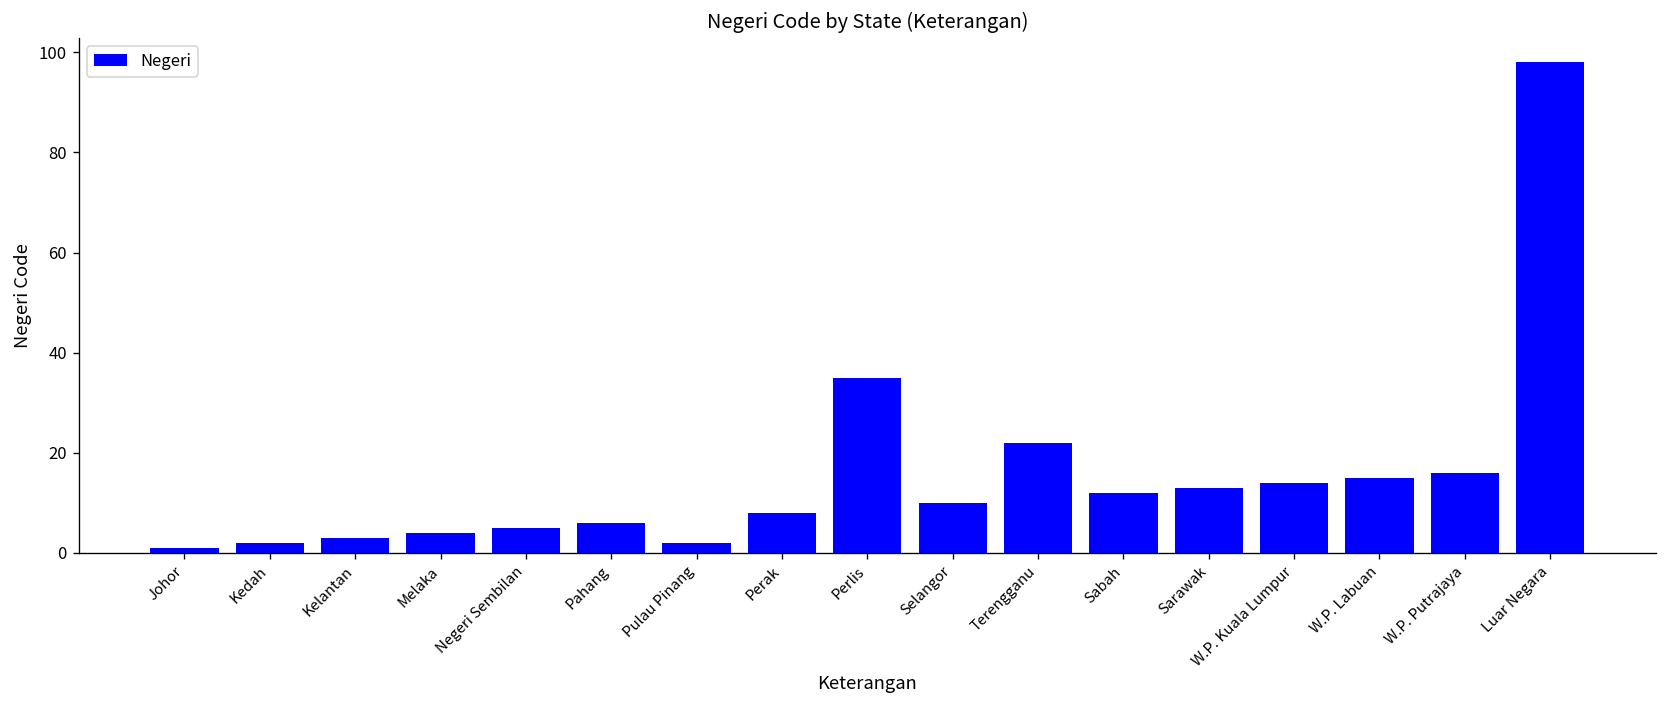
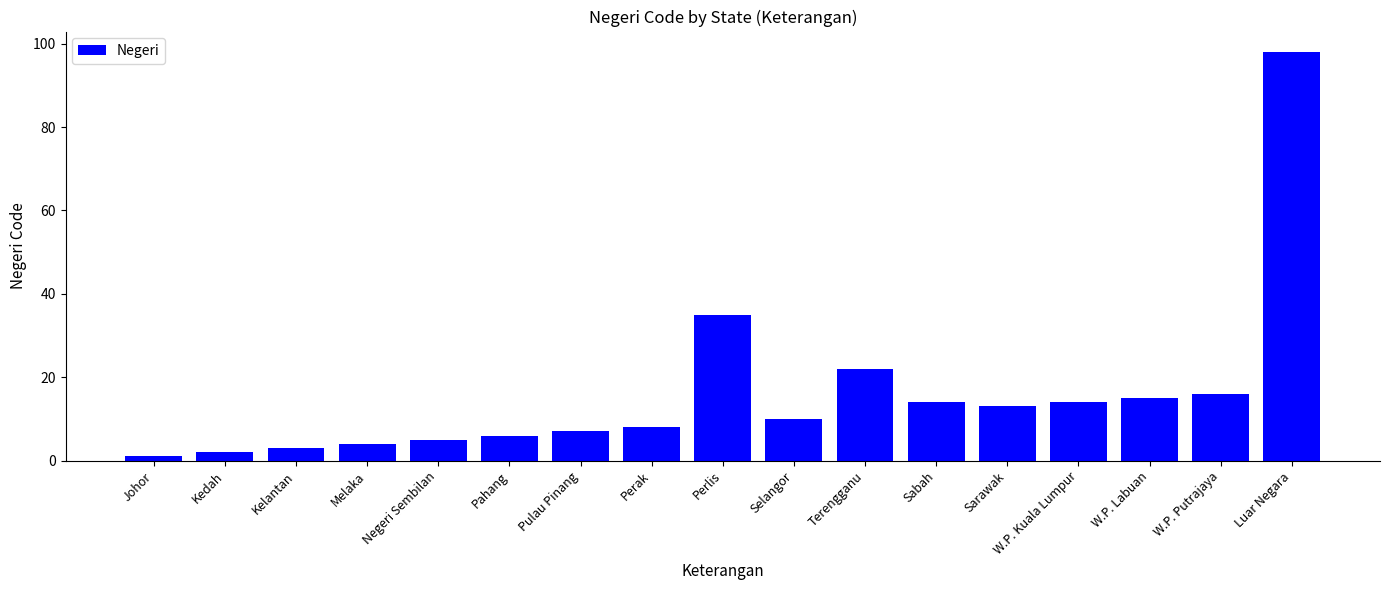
  {
    "Johor": 1,
    "Kedah": 2,
    "Kelantan": 3,
    "Melaka": 4,
    "Negeri Sembilan": 5,
    "Pahang": 6,
-   "Pulau Pinang": 2,
+   "Pulau Pinang": 7,
    "Perak": 8,
    "Perlis": 35,
    "Selangor": 10,
    "Terengganu": 22,
-   "Sabah": 12,
+   "Sabah": 14,
    "Sarawak": 13,
    "W.P. Kuala Lumpur": 14,
    "W.P. Labuan": 15,
    "W.P. Putrajaya": 16,
    "Luar Negara": 98
  }
